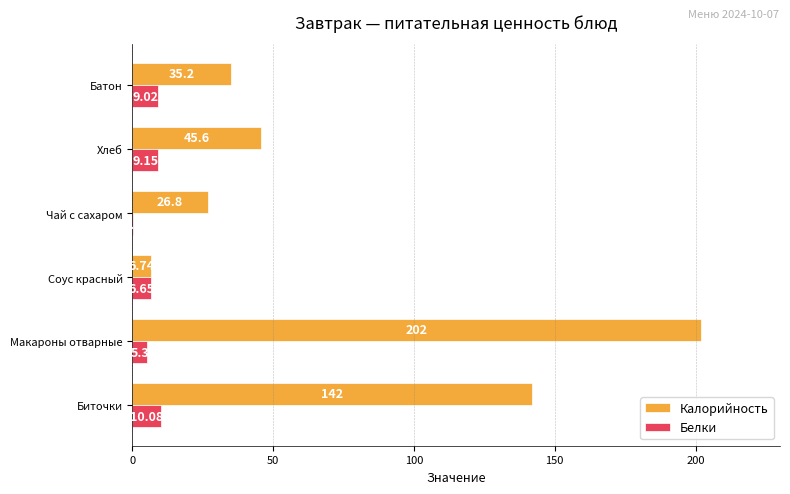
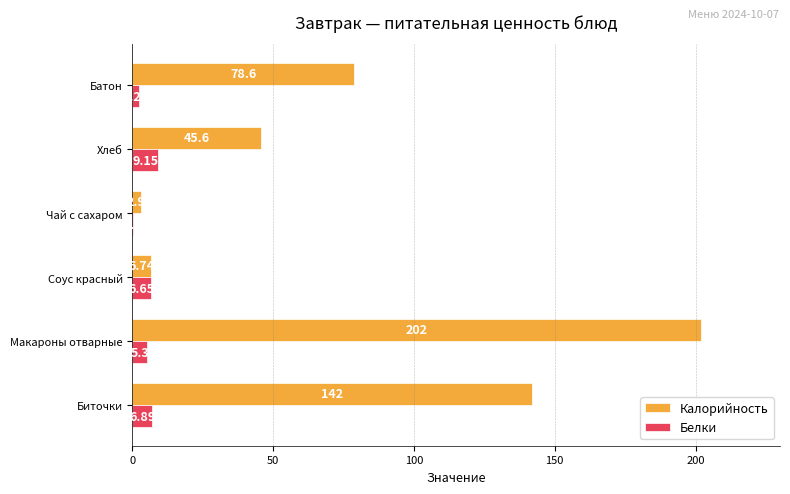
  {
    "Калорийность": {
-     "Батон": 35.2,
+     "Батон": 78.6,
      "Хлеб": 45.6,
-     "Чай с сахаром": 27,
+     "Чай с сахаром": 3,
      "Соус красный": 6.74,
      "Макароны отварные": 202,
      "Биточки": 142
    },
    "Белки": {
-     "Батон": 9,
+     "Батон": 2,
      "Хлеб": 9.15,
      "Соус красный": 6.65,
      "Макароны отварные": 5.3,
-     "Биточки": 10.08
+     "Биточки": 6.89
    }
  }
